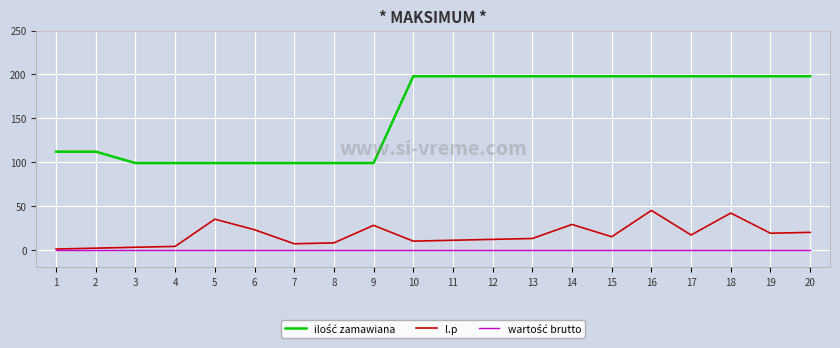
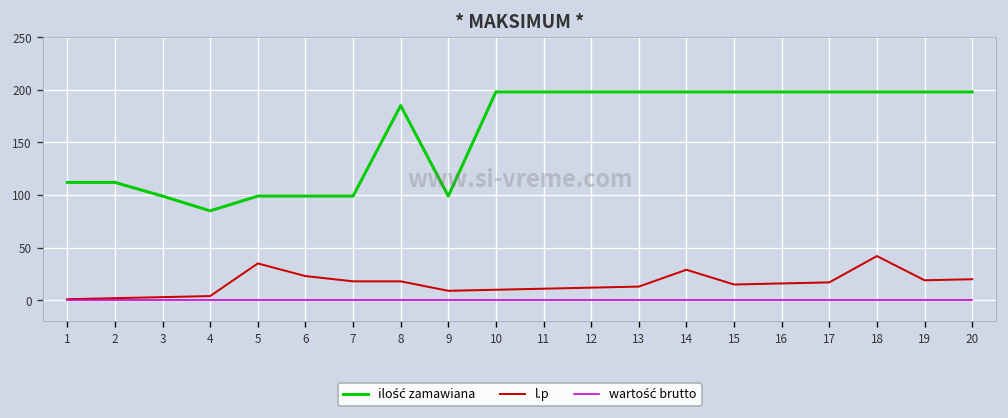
  {
    "ilość zamawiana": {
      "1": 110,
      "2": 110,
      "3": 100,
-     "4": 100,
+     "4": 90,
      "5": 100,
      "6": 100,
      "7": 100,
-     "8": 100,
+     "8": 190,
      "9": 100,
      "10": 200,
      "11": 200,
      "12": 200,
      "13": 200,
      "14": 200,
      "15": 200,
      "16": 200,
      "17": 200,
      "18": 200,
      "19": 200,
      "20": 200
    },
    "l.p": {
      "3": 0,
      "4": 0,
      "5": 40,
      "6": 20,
-     "7": 10,
-     "8": 10,
-     "9": 30,
+     "7": 20,
+     "8": 20,
+     "9": 10,
      "10": 10,
      "11": 10,
      "12": 10,
      "13": 10,
      "14": 30,
      "15": 20,
-     "16": 50,
+     "16": 20,
      "17": 20,
      "18": 40,
      "19": 20,
      "20": 20
    },
    "wartość brutto": {
      "3": 0,
      "4": 0,
      "5": 0,
      "6": 0,
      "7": 0,
      "8": 0,
      "9": 0,
      "10": 0,
      "11": 0,
      "12": 0,
      "13": 0,
      "14": 0,
      "15": 0,
      "16": 0,
      "17": 0,
      "18": 0,
      "19": 0,
      "20": 0
    }
  }
